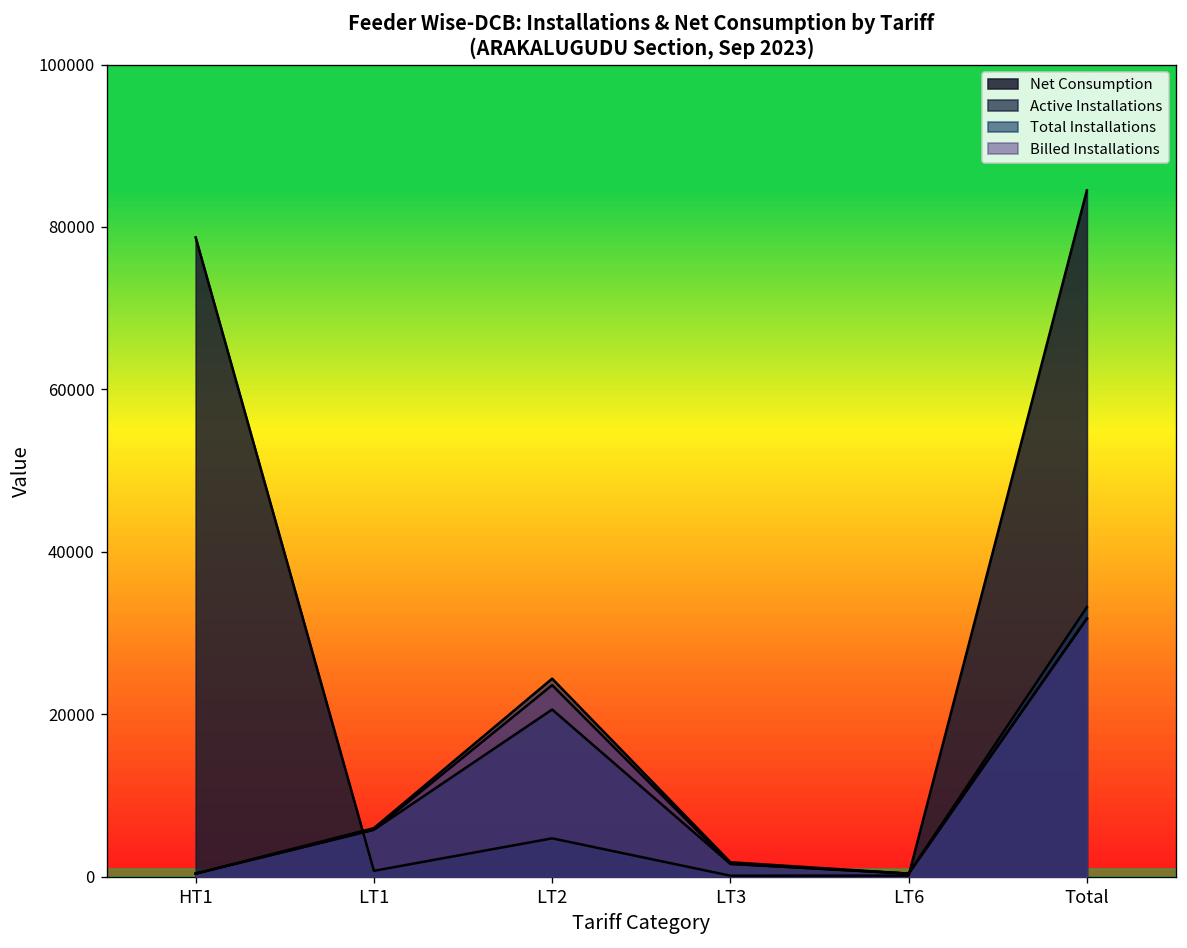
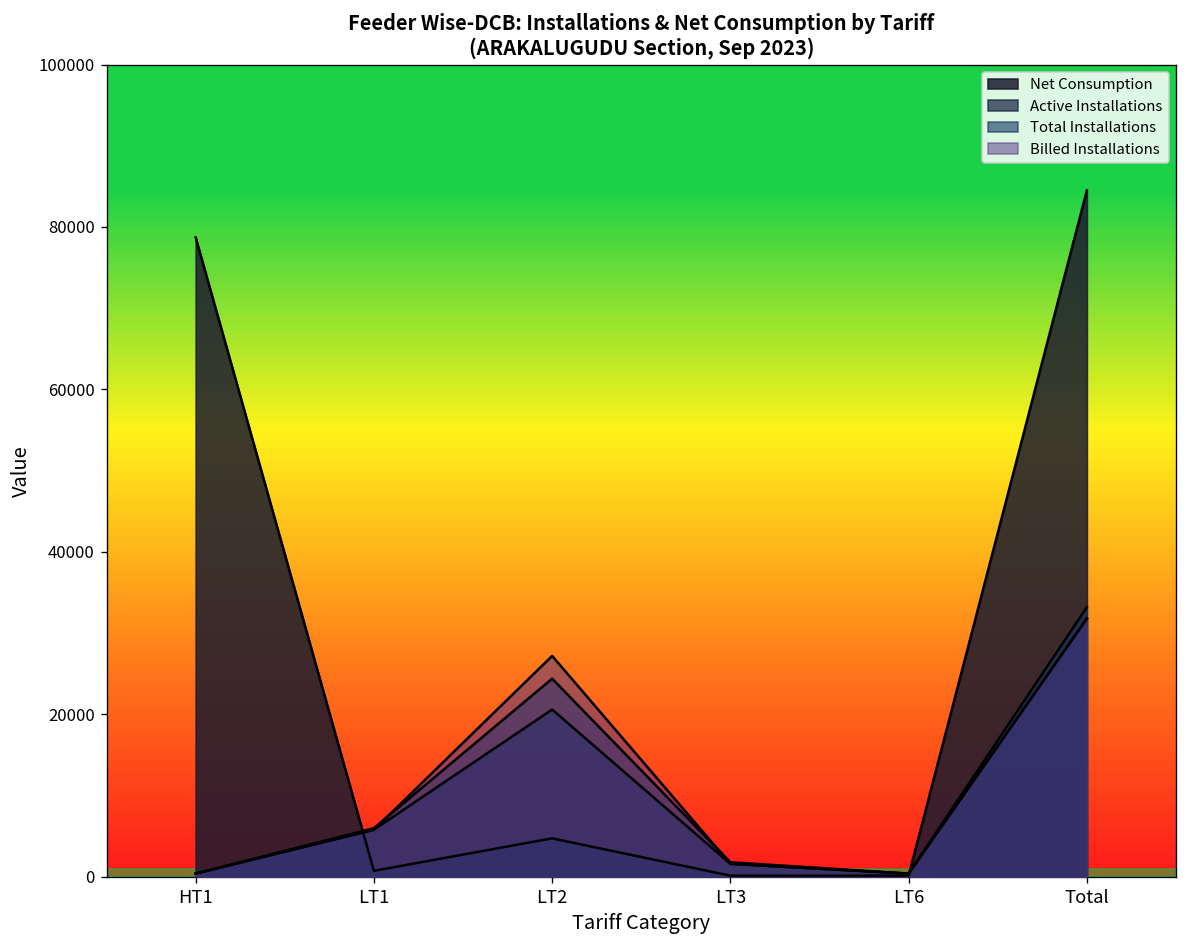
  {
    "Billed Installations": {
-     "LT2": 24000
+     "LT2": 27000
    }
  }
